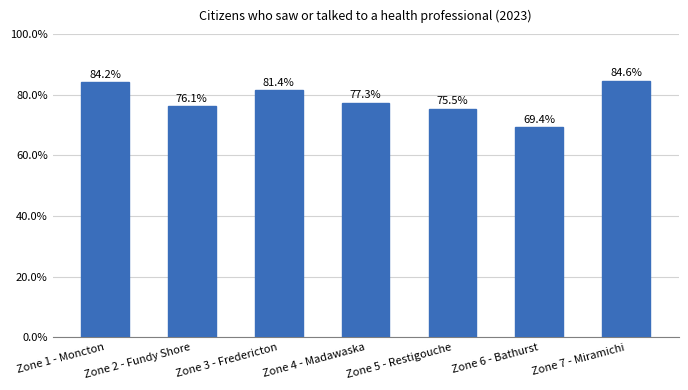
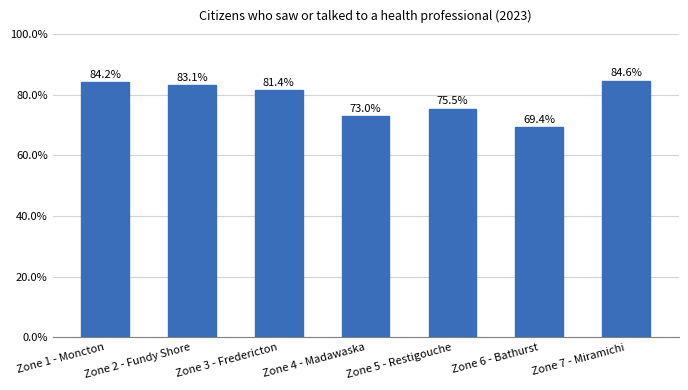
  {
    "Zone 1 - Moncton": "84.2%",
-   "Zone 2 - Fundy Shore": "76.1%",
+   "Zone 2 - Fundy Shore": "83.1%",
    "Zone 3 - Fredericton": "81.4%",
-   "Zone 4 - Madawaska": "77.3%",
+   "Zone 4 - Madawaska": "73.0%",
    "Zone 5 - Restigouche": "75.5%",
    "Zone 6 - Bathurst": "69.4%",
    "Zone 7 - Miramichi": "84.6%"
  }
